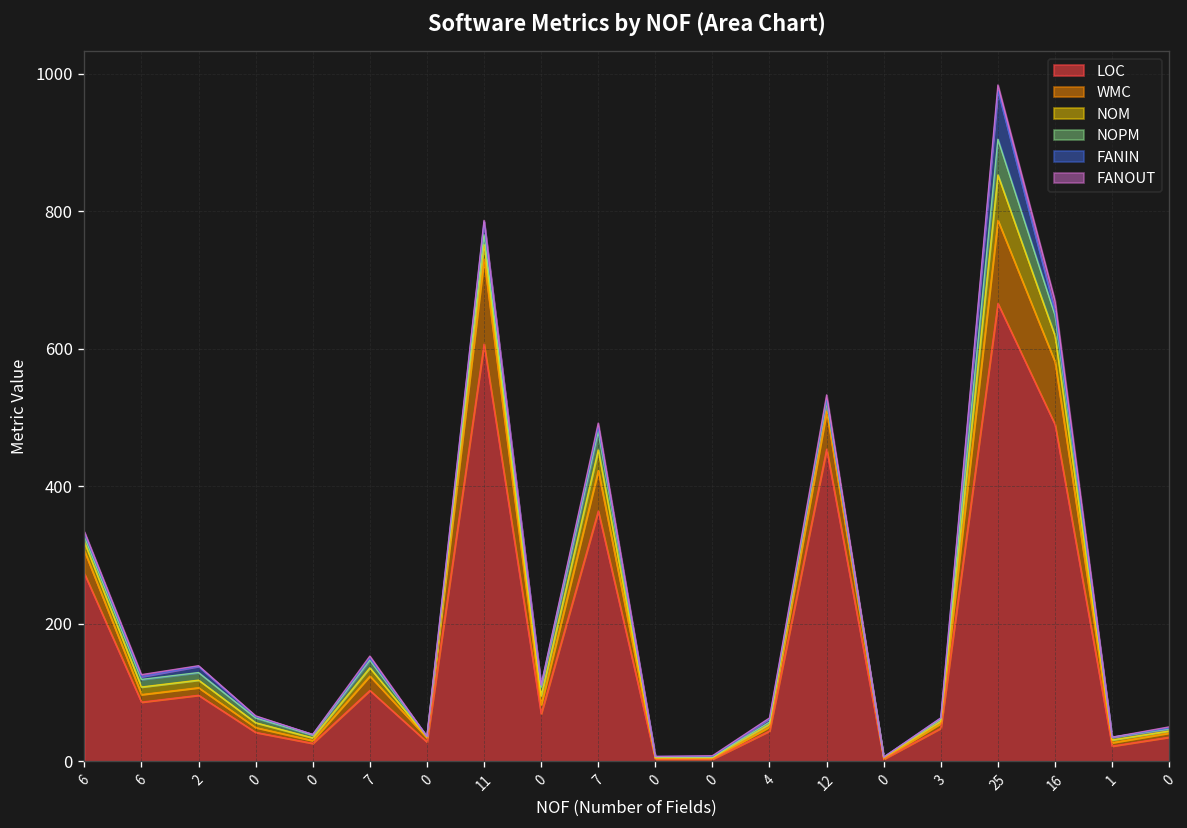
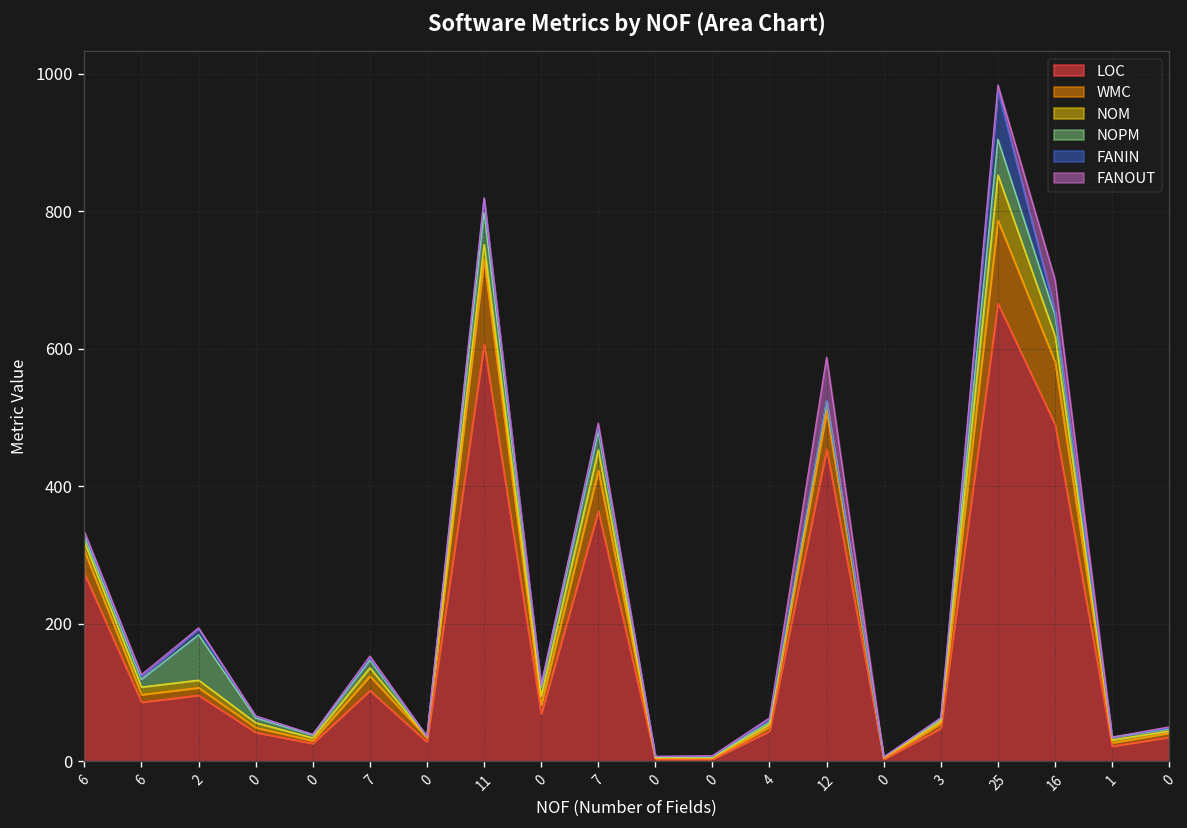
  {
    "LOC": {
      "2": 100,
      "11": 610,
      "4": 40,
      "12": 450,
      "3": 50,
      "25": 670,
      "16": 490,
      "1": 20
    },
    "NOPM": {
-     "2": 10,
-     "11": 10,
+     "2": 70,
+     "11": 50,
      "25": 50,
      "16": 30
    },
    "FANIN": {
      "25": 70,
      "16": 10
    },
    "FANOUT": {
-     "12": 10,
+     "12": 60,
      "25": 10,
-     "16": 20
+     "16": 50
    }
  }
